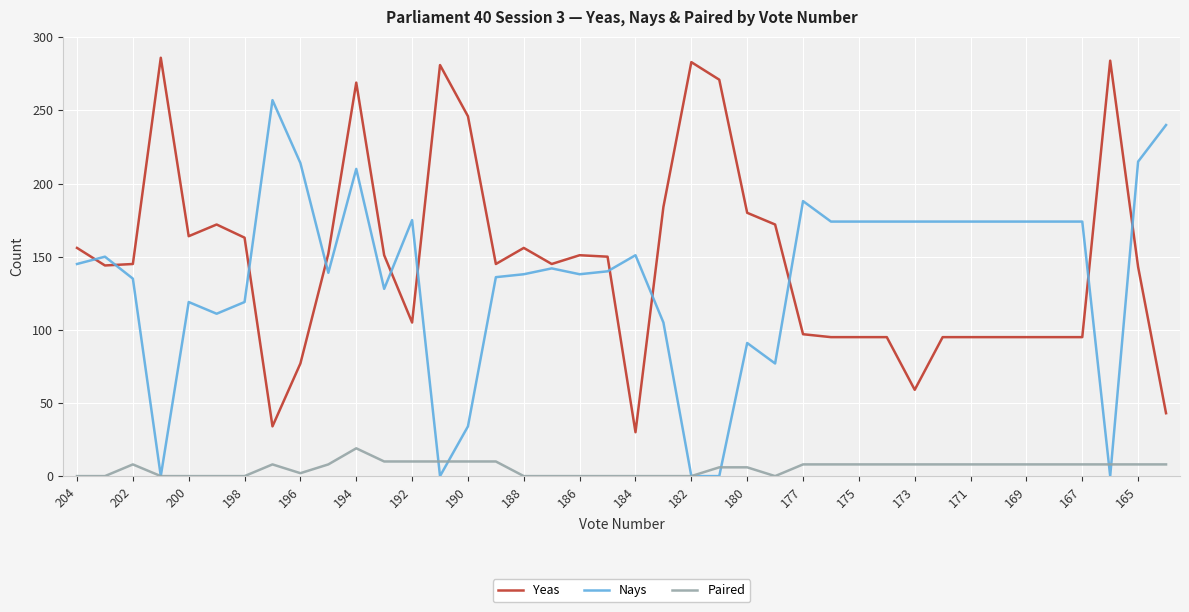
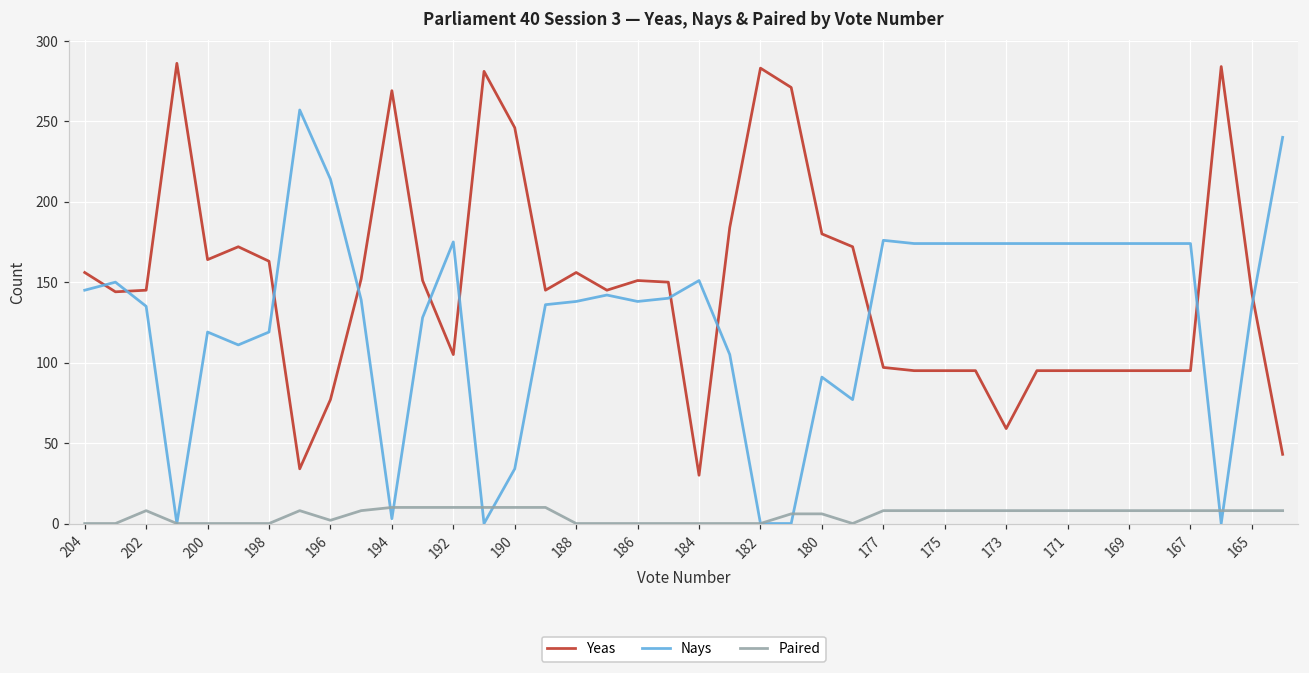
  {
    "Yeas": {
      "204": 156,
      "202": 145,
      "200": 164,
      "198": 163,
      "196": 77,
      "194": 269,
      "192": 105,
      "190": 246,
      "188": 156,
      "186": 151,
      "184": 30,
      "182": 283,
      "180": 180,
      "177": 97,
      "175": 95,
      "173": 59,
      "171": 95,
      "169": 95,
      "167": 95,
      "165": 143
    },
    "Nays": {
      "204": 145,
      "202": 135,
      "200": 119,
      "198": 119,
      "196": 214,
-     "194": 210,
+     "194": 3,
      "192": 175,
      "190": 34,
      "188": 138,
      "186": 138,
      "184": 151,
      "180": 91,
-     "177": 188,
+     "177": 176,
      "175": 174,
      "173": 174,
      "171": 174,
      "169": 174,
      "167": 174,
-     "165": 215
+     "165": 135
    },
    "Paired": {
      "204": 0,
      "202": 8,
      "200": 0,
      "198": 0,
      "196": 2,
-     "194": 19,
+     "194": 10,
      "192": 10,
      "190": 10,
      "188": 0,
      "186": 0,
      "184": 0,
      "180": 6,
      "177": 8,
      "175": 8,
      "173": 8,
      "171": 8,
      "169": 8,
      "167": 8,
      "165": 8
    }
  }
